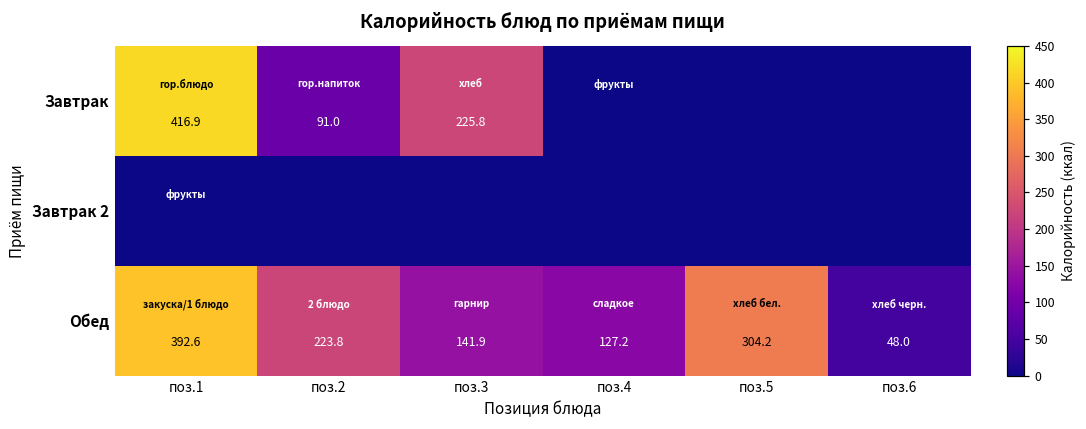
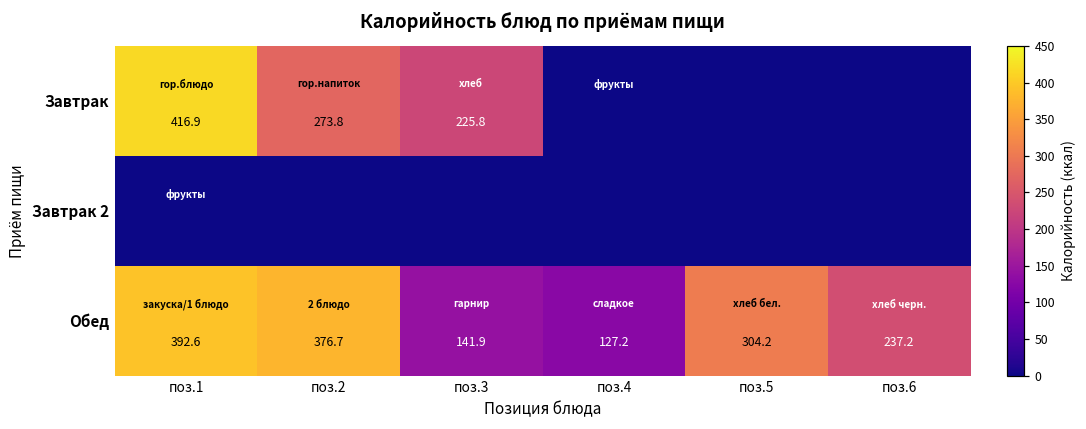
  {
    "Завтрак": {
-     "поз.2": 91.0
+     "поз.2": 273.8
    },
    "Обед": {
-     "поз.2": 223.8,
-     "поз.6": 48.0
+     "поз.2": 376.7,
+     "поз.6": 237.2
    }
  }
